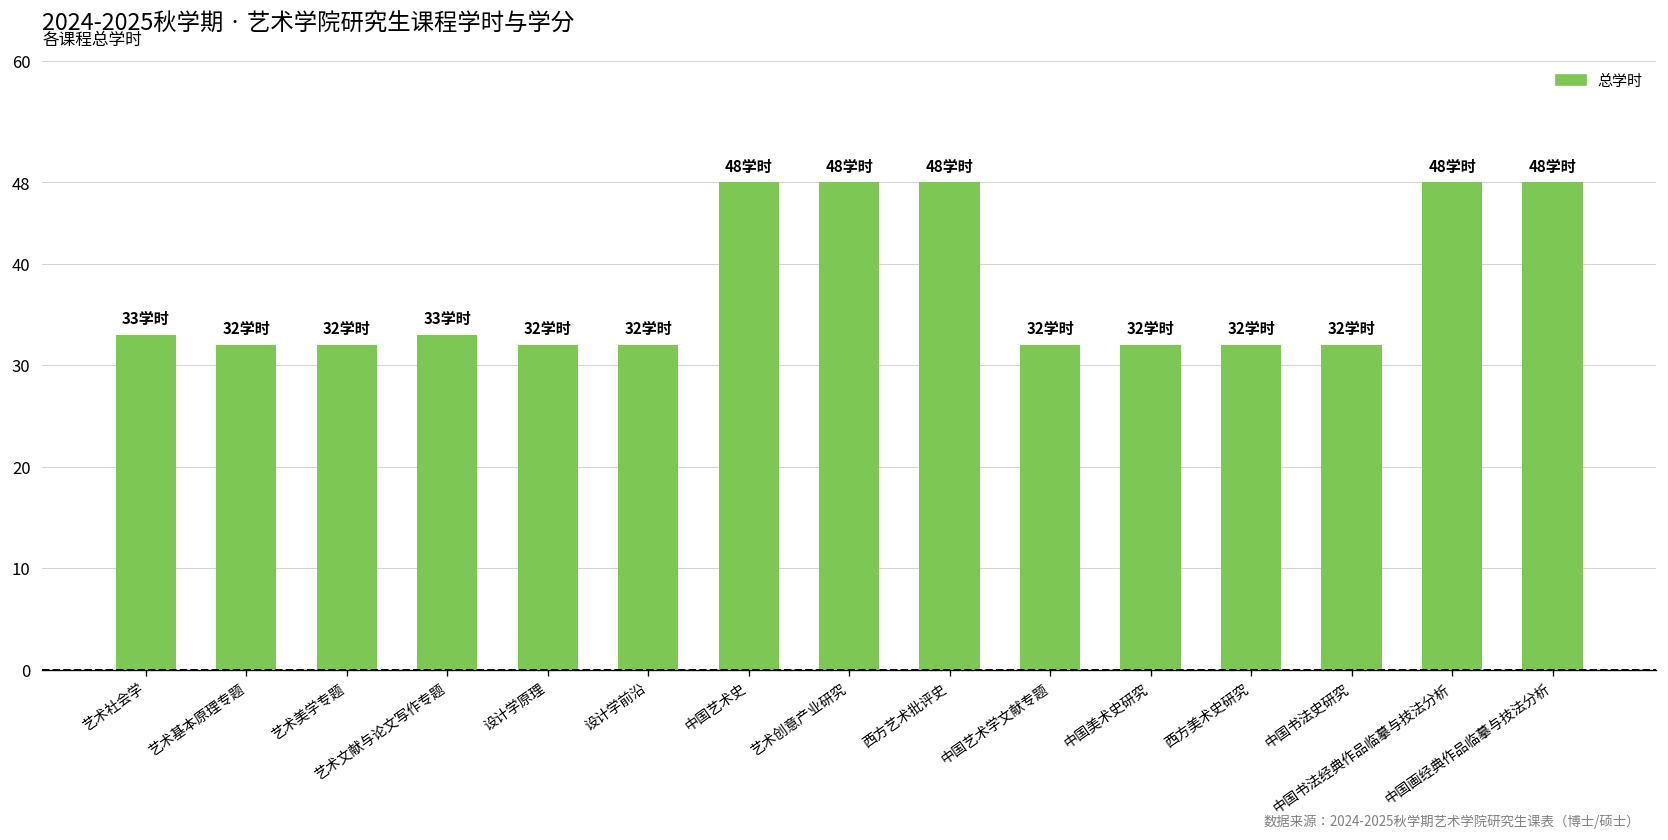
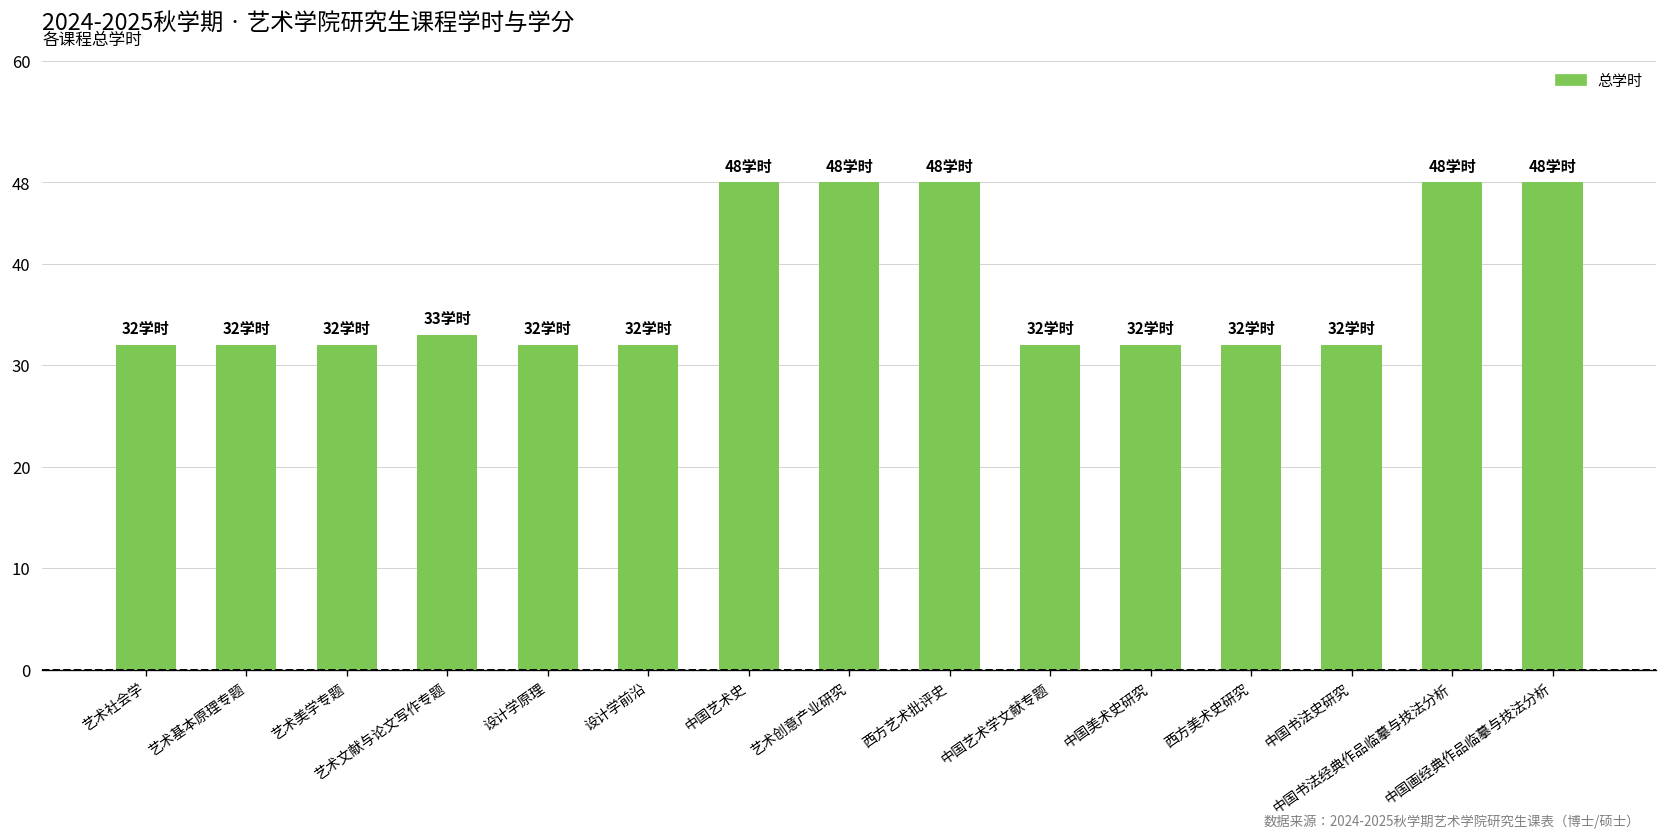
  {
-   "艺术社会学": 33,
+   "艺术社会学": 32,
    "艺术基本原理专题": 32,
    "艺术美学专题": 32,
    "艺术文献与论文写作专题": 33,
    "设计学原理": 32,
    "设计学前沿": 32,
    "中国艺术史": 48,
    "艺术创意产业研究": 48,
    "西方艺术批评史": 48,
    "中国艺术学文献专题": 32,
    "中国美术史研究": 32,
    "西方美术史研究": 32,
    "中国书法史研究": 32,
    "中国书法经典作品临摹与技法分析": 48,
    "中国画经典作品临摹与技法分析": 48
  }
